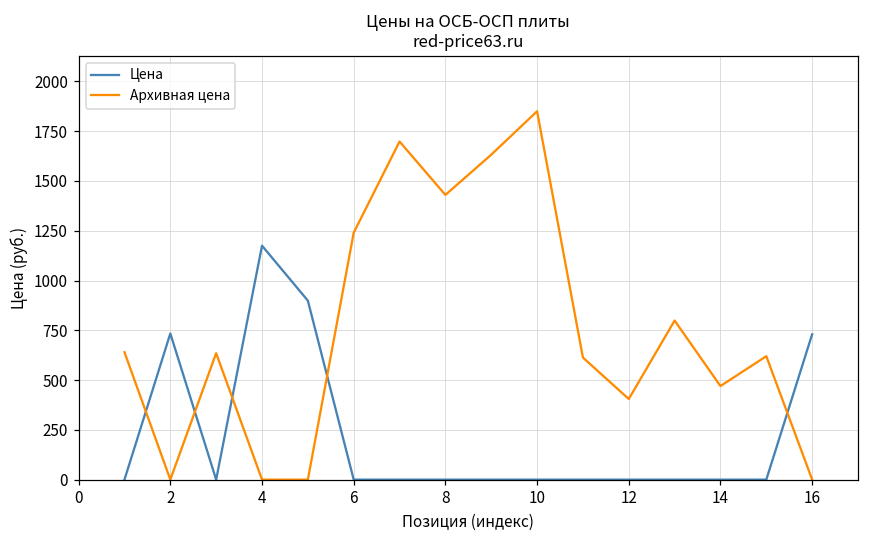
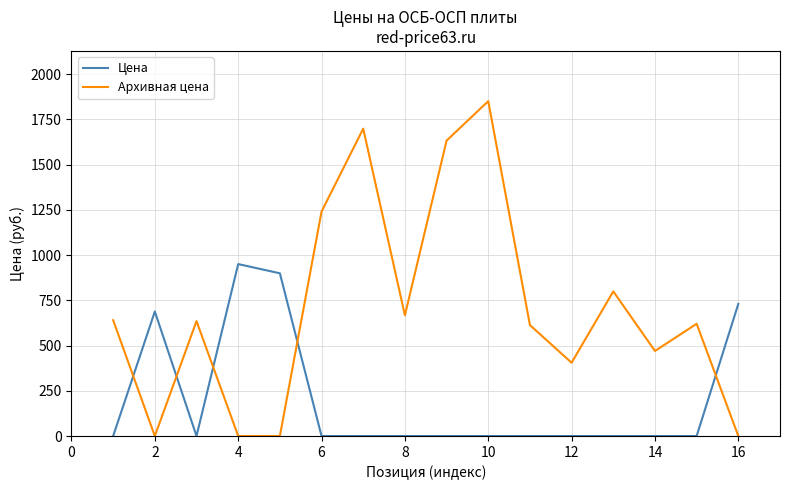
  {
    "Цена": {
-     "2": 730,
-     "4": 1180,
+     "2": 690,
+     "4": 950,
      "6": 0,
      "8": 0,
      "10": 0,
      "12": 0,
      "14": 0,
      "16": 730
    },
    "Архивная цена": {
      "2": 0,
      "4": 0,
      "6": 1240,
-     "8": 1430,
+     "8": 670,
      "10": 1850,
      "12": 410,
      "14": 470,
      "16": 0
    }
  }
